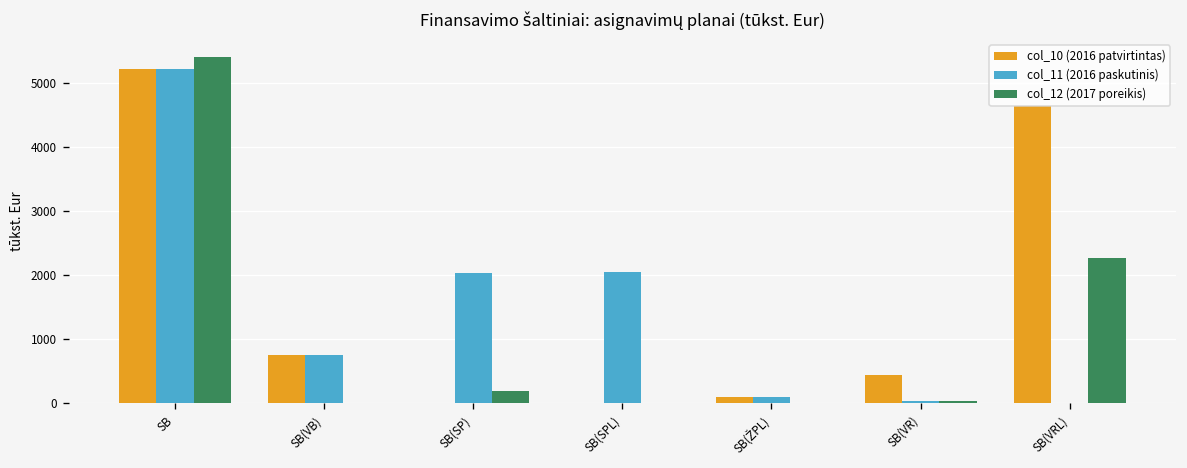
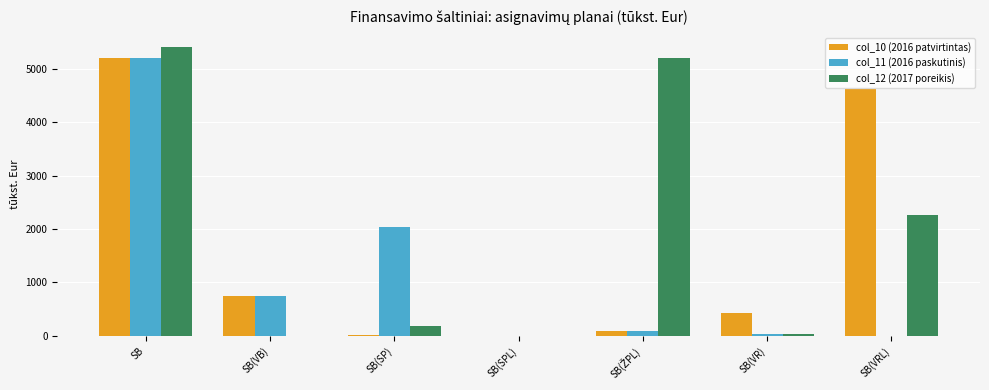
  {
    "col_10 (2016 patvirtintas)": {
      "SB": 5200,
      "SB(VB)": 700,
      "SB(ŽPL)": 100,
      "SB(VR)": 400,
      "SB(VRL)": 4600
    },
    "col_11 (2016 paskutinis)": {
      "SB": 5200,
      "SB(VB)": 700,
      "SB(SP)": 2000,
-     "SB(SPL)": 2000,
+     "SB(SPL)": 0,
      "SB(ŽPL)": 100,
      "SB(VRL)": 0
    },
    "col_12 (2017 poreikis)": {
      "SB": 5400,
      "SB(VB)": 0,
      "SB(SP)": 200,
      "SB(SPL)": 0,
-     "SB(ŽPL)": 0,
+     "SB(ŽPL)": 5200,
      "SB(VRL)": 2300
    }
  }
